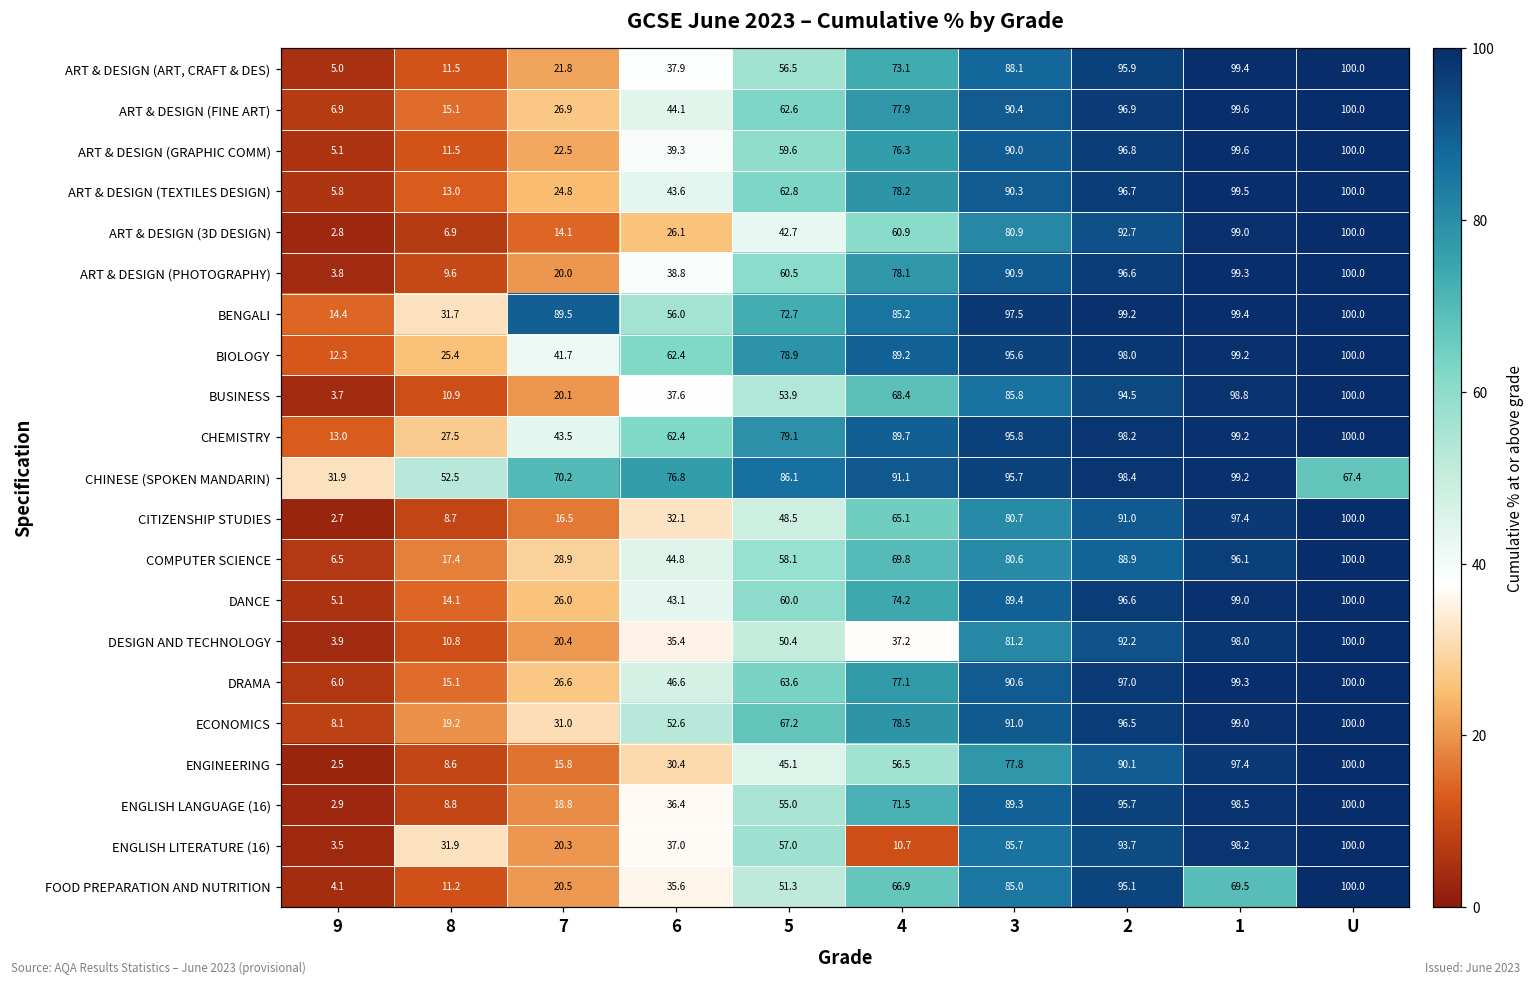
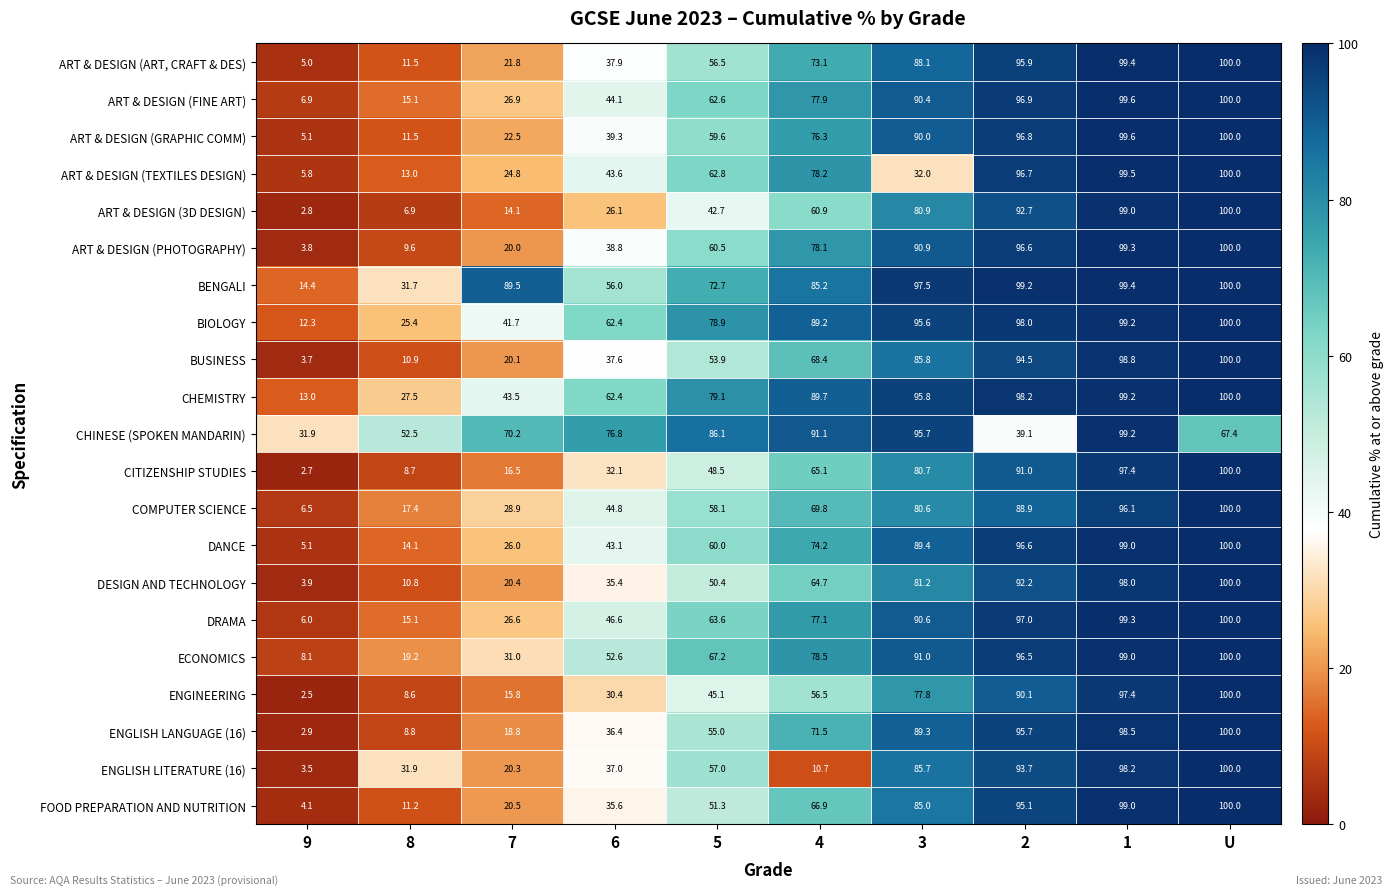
  {
    "ART & DESIGN (TEXTILES DESIGN)": {
      "9": 5.8,
      "8": 13.0,
      "7": 24.8,
      "6": 43.6,
      "5": 62.8,
      "4": 78.2,
-     "3": 90.3,
+     "3": 32.0,
      "2": 96.7,
      "1": 99.5,
      "U": 100.0
    },
    "CHINESE (SPOKEN MANDARIN)": {
      "9": 31.9,
      "8": 52.5,
      "7": 70.2,
      "6": 76.8,
      "5": 86.1,
      "4": 91.1,
      "3": 95.7,
-     "2": 98.4,
+     "2": 39.1,
      "1": 99.2,
      "U": 67.4
    },
    "DESIGN AND TECHNOLOGY": {
      "9": 3.9,
      "8": 10.8,
      "7": 20.4,
      "6": 35.4,
      "5": 50.4,
-     "4": 37.2,
+     "4": 64.7,
      "3": 81.2,
      "2": 92.2,
      "1": 98.0,
      "U": 100.0
    },
    "FOOD PREPARATION AND NUTRITION": {
      "9": 4.1,
      "8": 11.2,
      "7": 20.5,
      "6": 35.6,
      "5": 51.3,
      "4": 66.9,
      "3": 85.0,
      "2": 95.1,
-     "1": 69.5,
+     "1": 99.0,
      "U": 100.0
    }
  }
